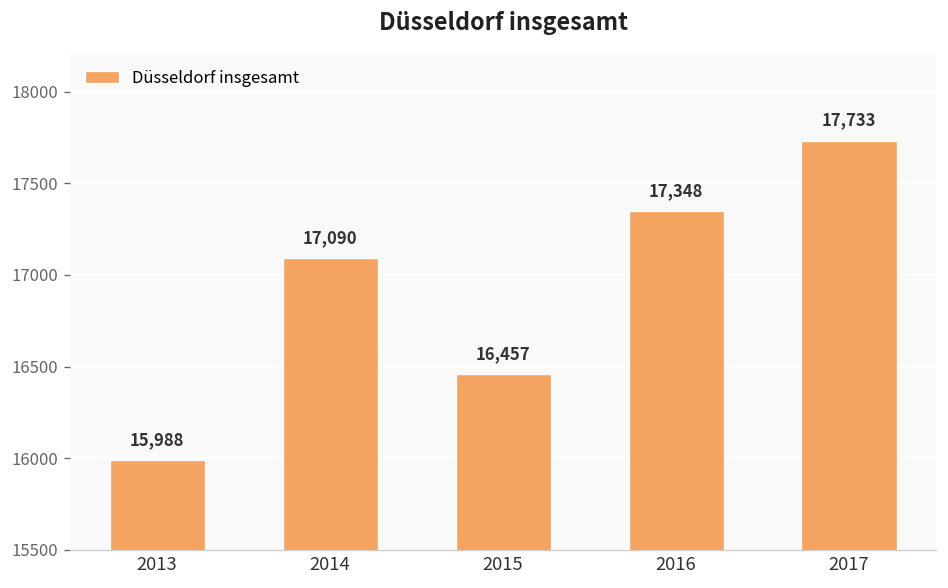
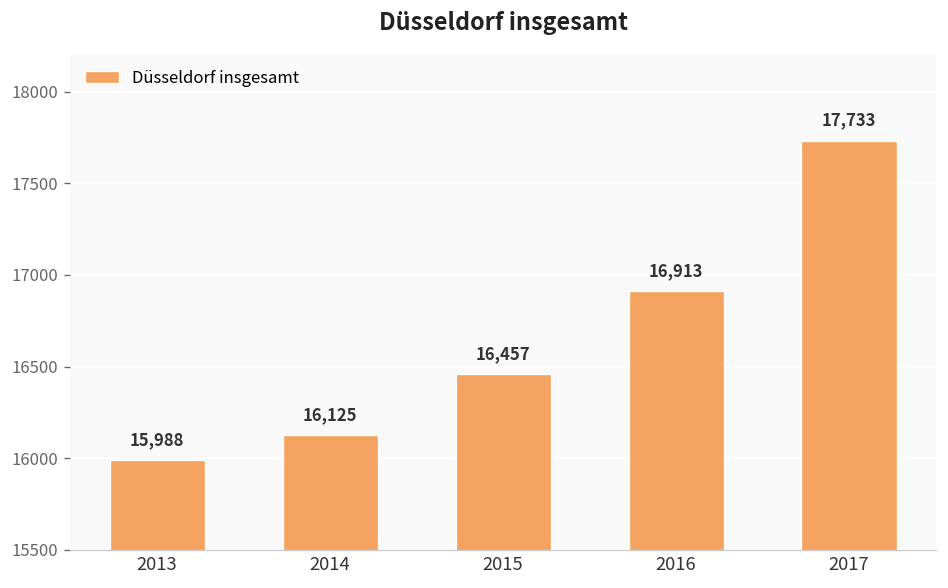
  {
    "2013": "15,988",
-   "2014": "17,090",
+   "2014": "16,125",
    "2015": "16,457",
-   "2016": "17,348",
+   "2016": "16,913",
    "2017": "17,733"
  }
